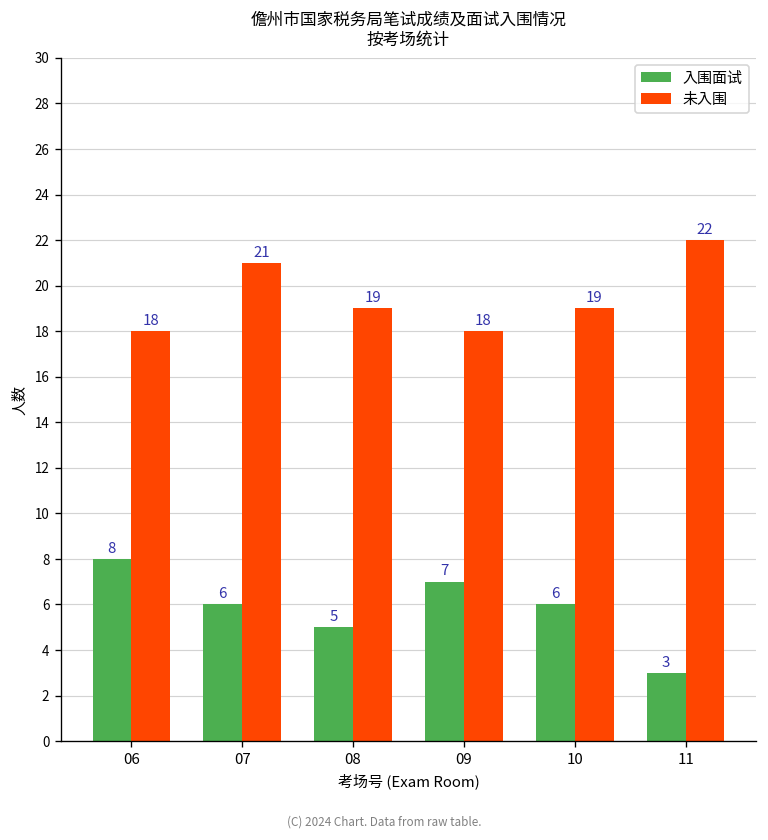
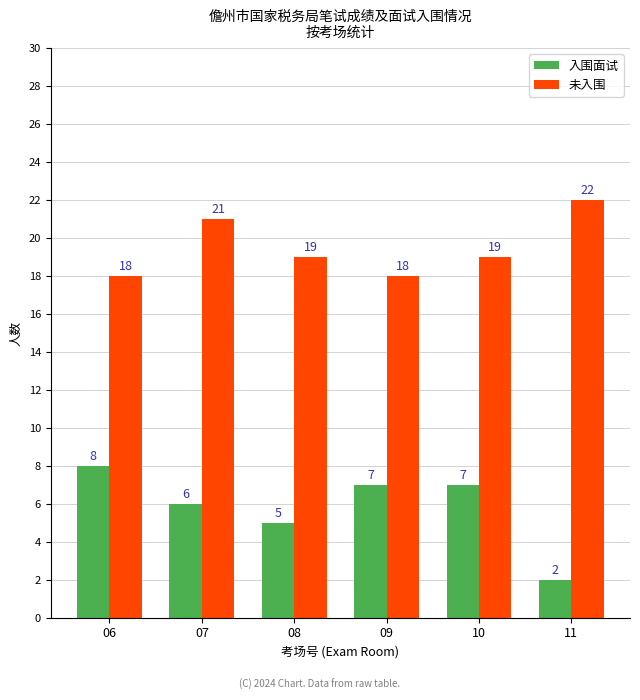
  {
    "入围面试": {
      "06": 8,
      "07": 6,
      "08": 5,
      "09": 7,
-     "10": 6,
-     "11": 3
+     "10": 7,
+     "11": 2
    },
    "未入围": {
      "06": 18,
      "07": 21,
      "08": 19,
      "09": 18,
      "10": 19,
      "11": 22
    }
  }
